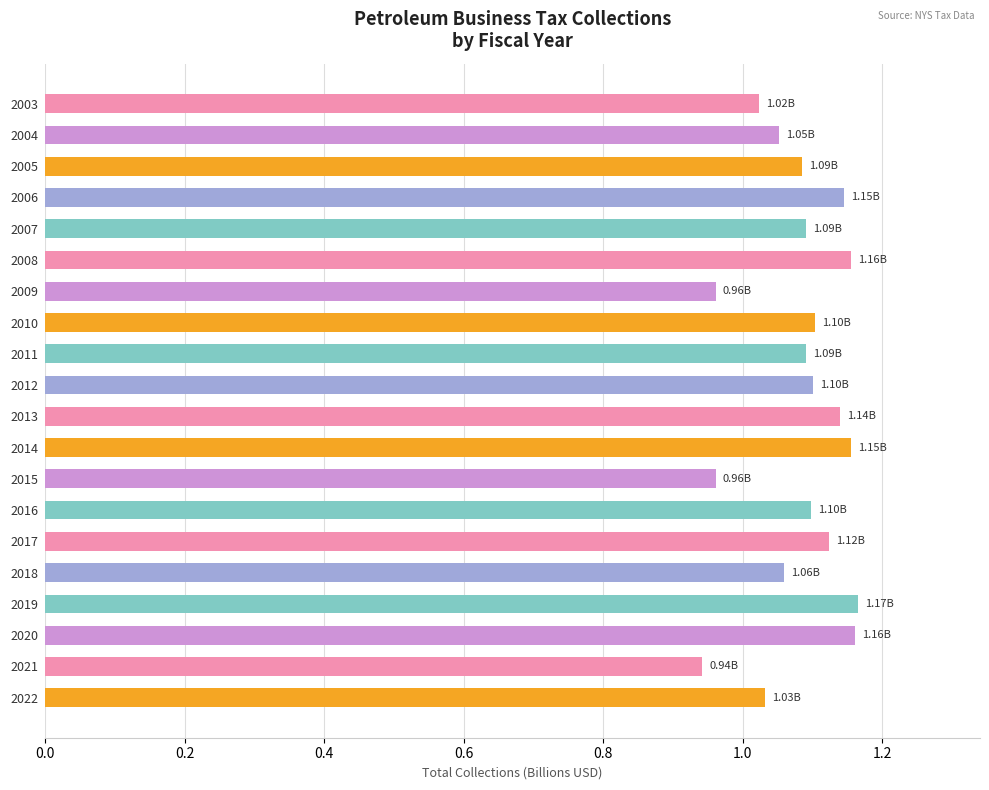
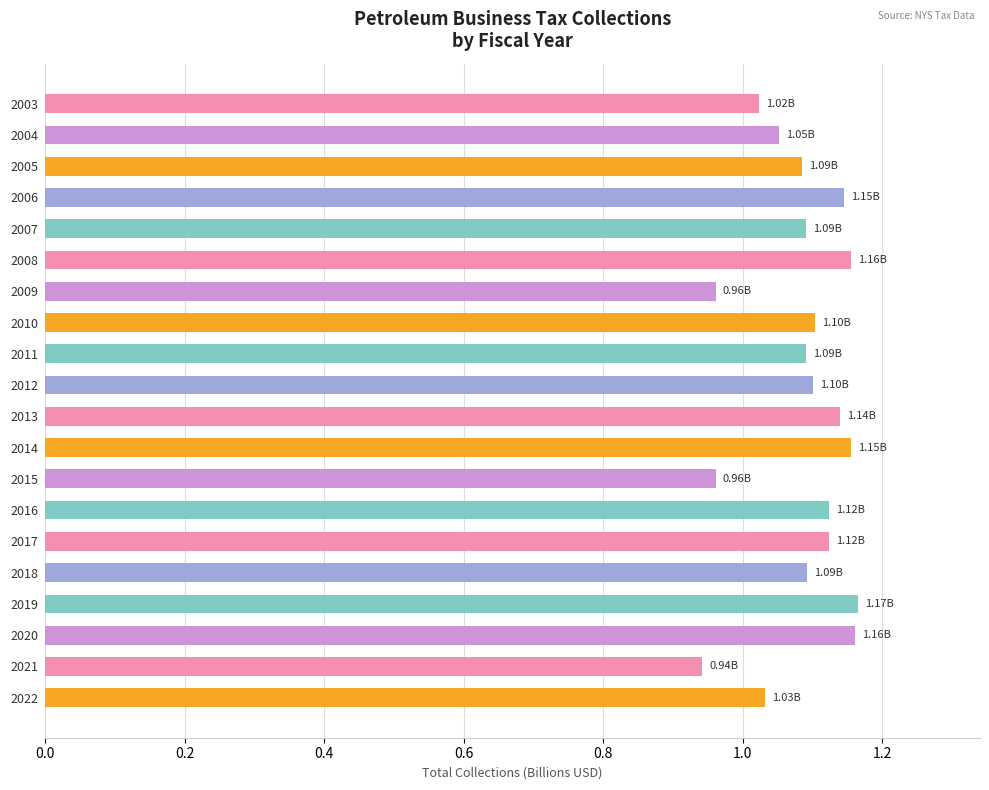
  {
    "2003": "1.02B",
    "2004": "1.05B",
    "2005": "1.09B",
    "2006": "1.15B",
    "2007": "1.09B",
    "2008": "1.16B",
    "2009": "0.96B",
    "2010": "1.10B",
    "2011": "1.09B",
    "2012": "1.10B",
    "2013": "1.14B",
    "2014": "1.15B",
    "2015": "0.96B",
-   "2016": "1.10B",
+   "2016": "1.12B",
    "2017": "1.12B",
-   "2018": "1.06B",
+   "2018": "1.09B",
    "2019": "1.17B",
    "2020": "1.16B",
    "2021": "0.94B",
    "2022": "1.03B"
  }
